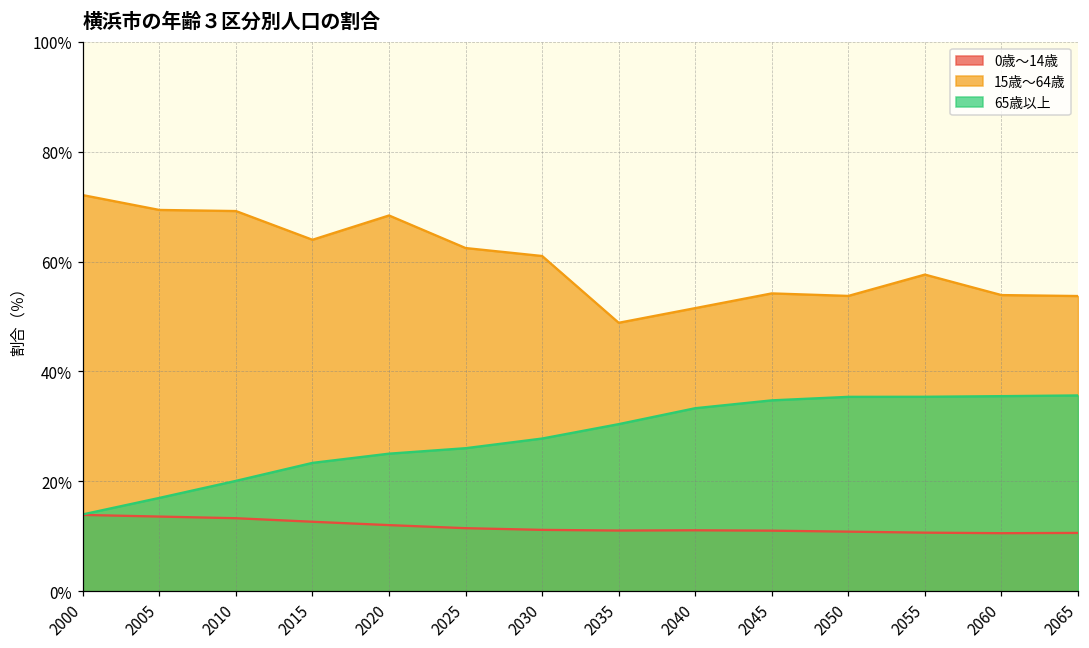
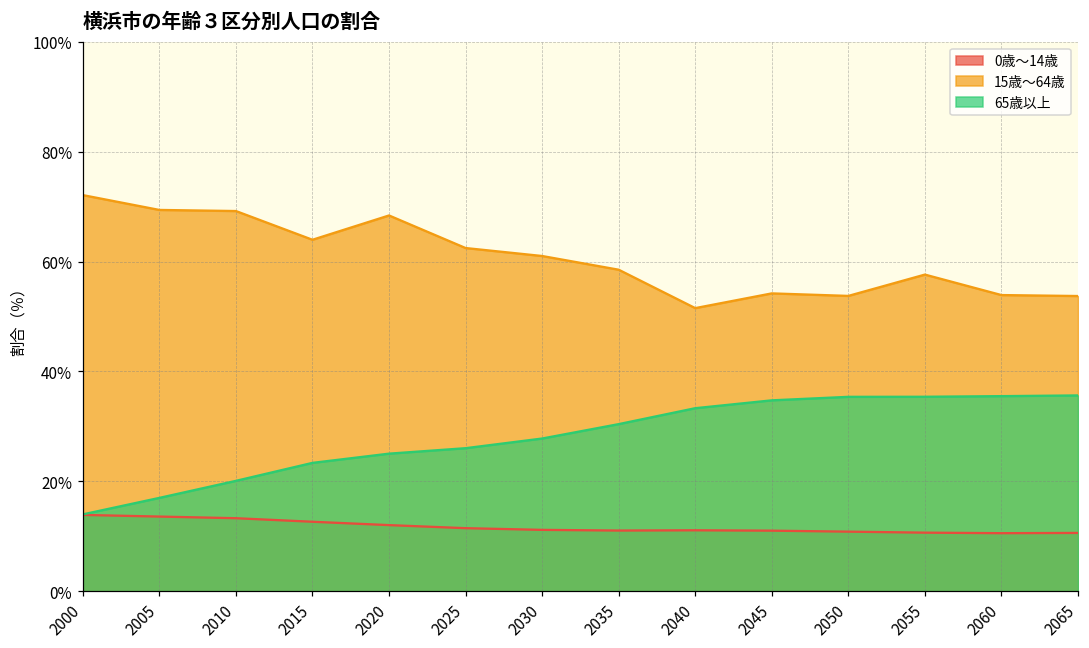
  {
    "0歳～14歳": {
      "2005": "14%",
      "2010": "13%",
      "2015": "13%",
      "2020": "12%",
      "2025": "11%",
      "2030": "11%",
      "2035": "11%",
      "2040": "11%",
      "2045": "11%",
      "2050": "11%",
      "2055": "11%",
      "2060": "11%",
      "2065": "11%"
    },
    "15歳～64歳": {
      "2000": "72%",
      "2005": "69%",
      "2010": "69%",
      "2015": "64%",
      "2020": "68%",
      "2025": "62%",
      "2030": "61%",
-     "2035": "49%",
+     "2035": "59%",
      "2040": "52%",
      "2045": "54%",
      "2050": "54%",
      "2055": "58%",
      "2060": "54%",
      "2065": "54%"
    },
    "65歳以上": {
      "2005": "17%",
      "2010": "20%",
      "2015": "23%",
      "2020": "25%",
      "2025": "26%",
      "2030": "28%",
      "2035": "30%",
      "2040": "33%",
      "2045": "35%",
      "2050": "35%",
      "2055": "35%",
      "2060": "36%",
      "2065": "36%"
    }
  }
